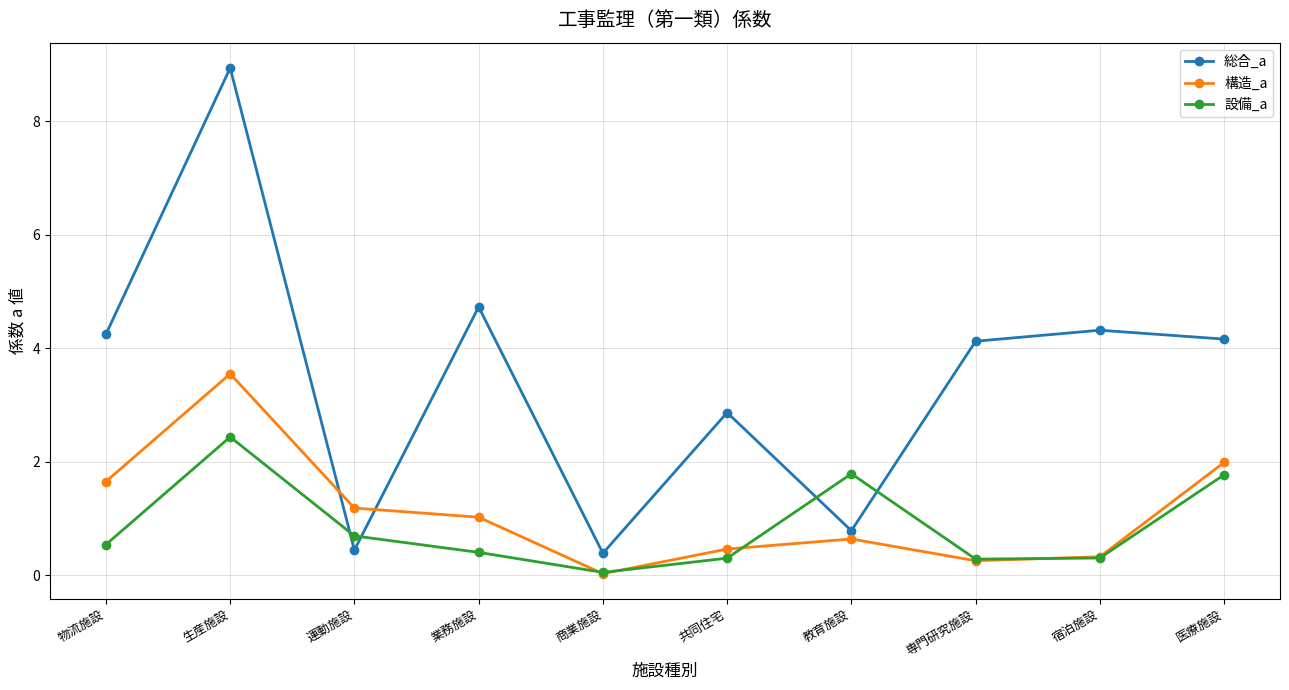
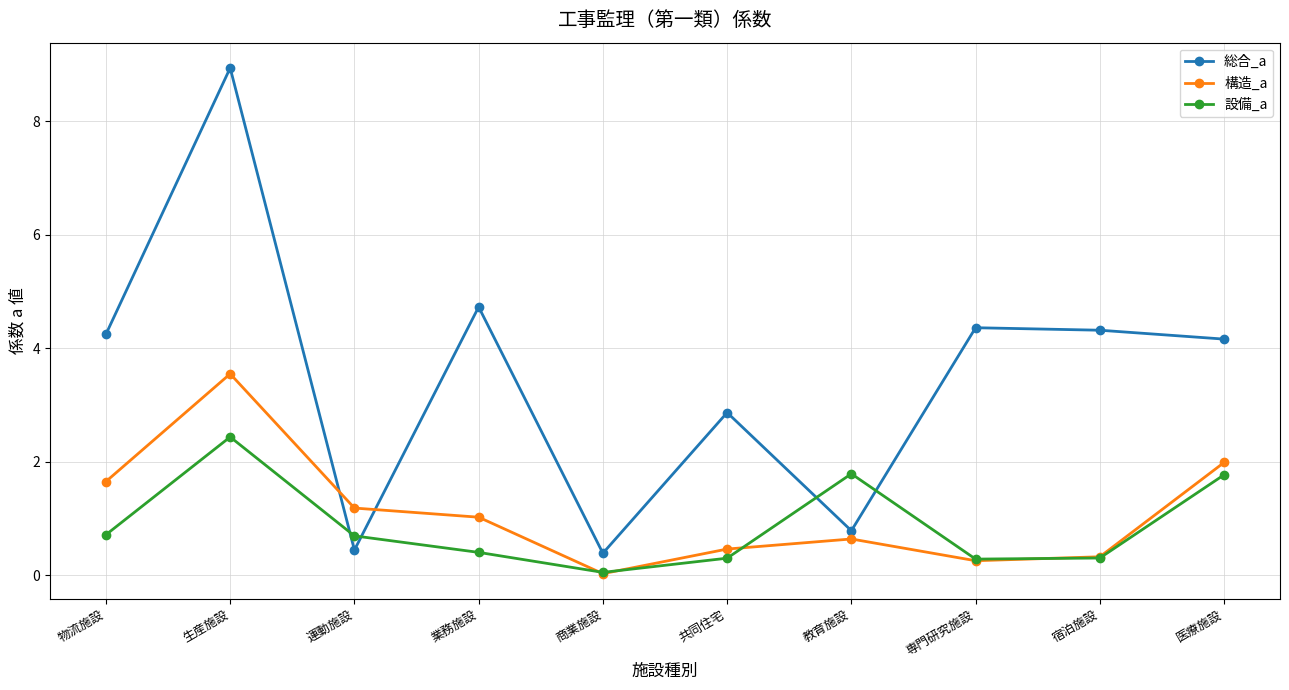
  {
    "総合_a": {
      "物流施設": 4.2,
      "生産施設": 8.9,
      "運動施設": 0.4,
      "業務施設": 4.7,
      "商業施設": 0.4,
      "共同住宅": 2.9,
      "教育施設": 0.8,
-     "専門研究施設": 4.1,
+     "専門研究施設": 4.4,
      "宿泊施設": 4.3,
      "医療施設": 4.2
    },
    "構造_a": {
      "物流施設": 1.7,
      "生産施設": 3.5,
      "運動施設": 1.2,
      "業務施設": 1.0,
      "共同住宅": 0.5,
      "教育施設": 0.6,
      "医療施設": 2.0
    },
    "設備_a": {
-     "物流施設": 0.5,
+     "物流施設": 0.7,
      "生産施設": 2.4,
      "運動施設": 0.7,
      "業務施設": 0.4,
      "共同住宅": 0.3,
      "教育施設": 1.8,
      "医療施設": 1.8
    }
  }
